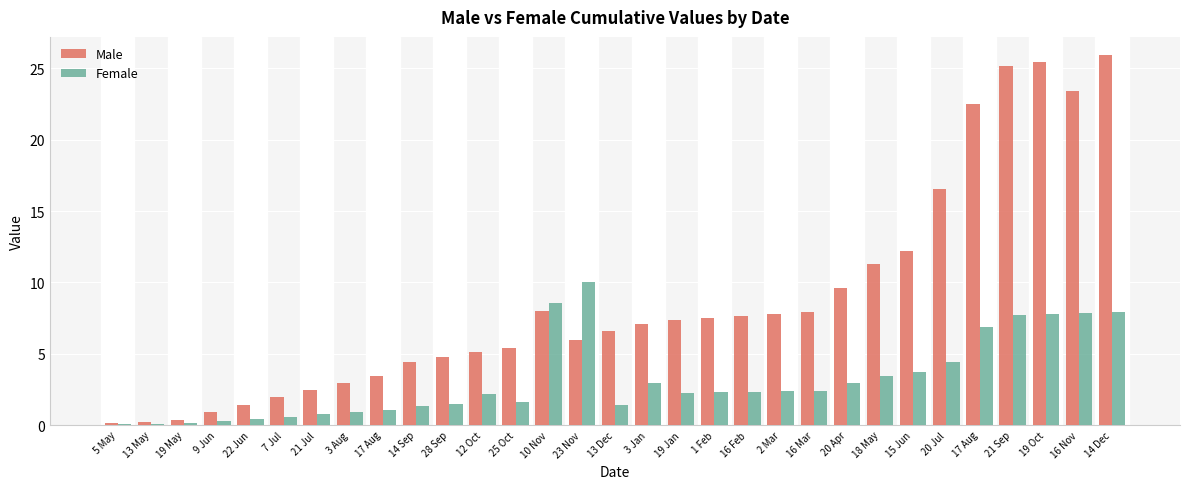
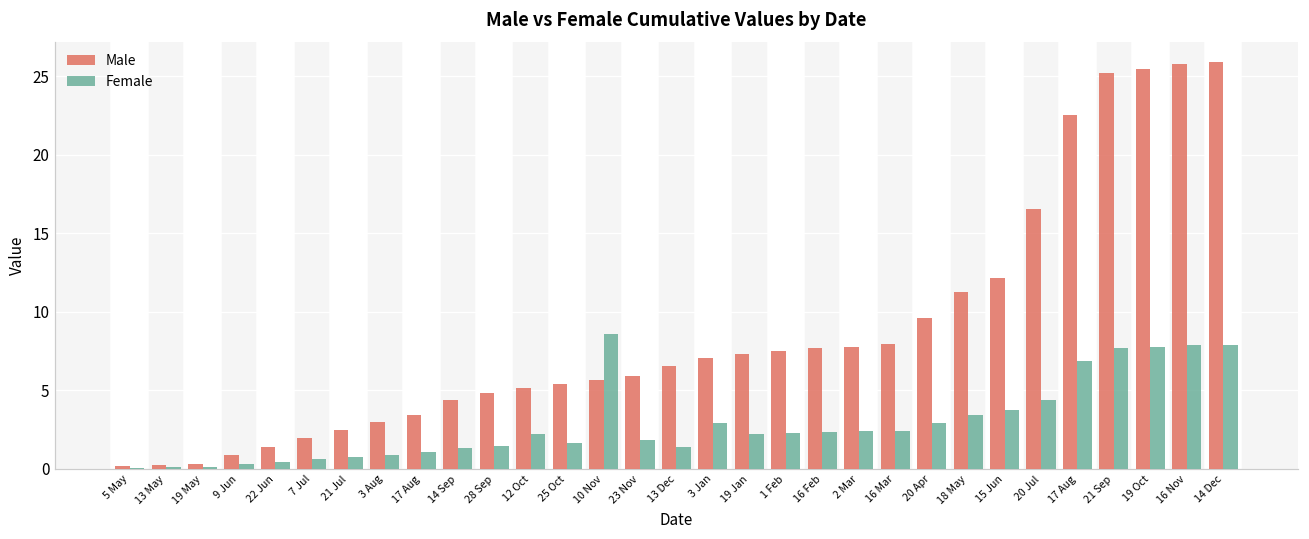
  {
    "Male": {
      "13 May": 0.2,
      "19 May": 0.3,
      "9 Jun": 0.9,
      "22 Jun": 1.4,
      "7 Jul": 1.9,
      "21 Jul": 2.5,
      "3 Aug": 3.0,
      "14 Sep": 4.4,
      "28 Sep": 4.8,
      "12 Oct": 5.1,
      "25 Oct": 5.4,
-     "10 Nov": 8.0,
+     "10 Nov": 5.6,
      "23 Nov": 5.9,
      "13 Dec": 6.6,
      "3 Jan": 7.1,
      "19 Jan": 7.3,
      "1 Feb": 7.5,
      "16 Feb": 7.7,
      "2 Mar": 7.8,
      "16 Mar": 7.9,
      "20 Apr": 9.6,
      "18 May": 11.3,
      "15 Jun": 12.2,
      "20 Jul": 16.6,
      "21 Sep": 25.2,
      "19 Oct": 25.5,
-     "16 Nov": 23.4,
+     "16 Nov": 25.8,
      "14 Dec": 25.9
    },
    "Female": {
      "9 Jun": 0.3,
      "22 Jun": 0.4,
      "7 Jul": 0.6,
      "21 Jul": 0.8,
      "3 Aug": 0.9,
      "14 Sep": 1.3,
      "28 Sep": 1.5,
      "12 Oct": 2.2,
      "25 Oct": 1.6,
      "10 Nov": 8.6,
-     "23 Nov": 10.0,
+     "23 Nov": 1.8,
      "13 Dec": 1.4,
      "3 Jan": 2.9,
      "19 Jan": 2.2,
      "1 Feb": 2.3,
      "16 Feb": 2.3,
      "2 Mar": 2.4,
      "16 Mar": 2.4,
      "20 Apr": 2.9,
      "18 May": 3.4,
      "15 Jun": 3.7,
      "20 Jul": 4.4,
      "21 Sep": 7.7,
      "19 Oct": 7.8,
      "16 Nov": 7.9,
      "14 Dec": 7.9
    }
  }
